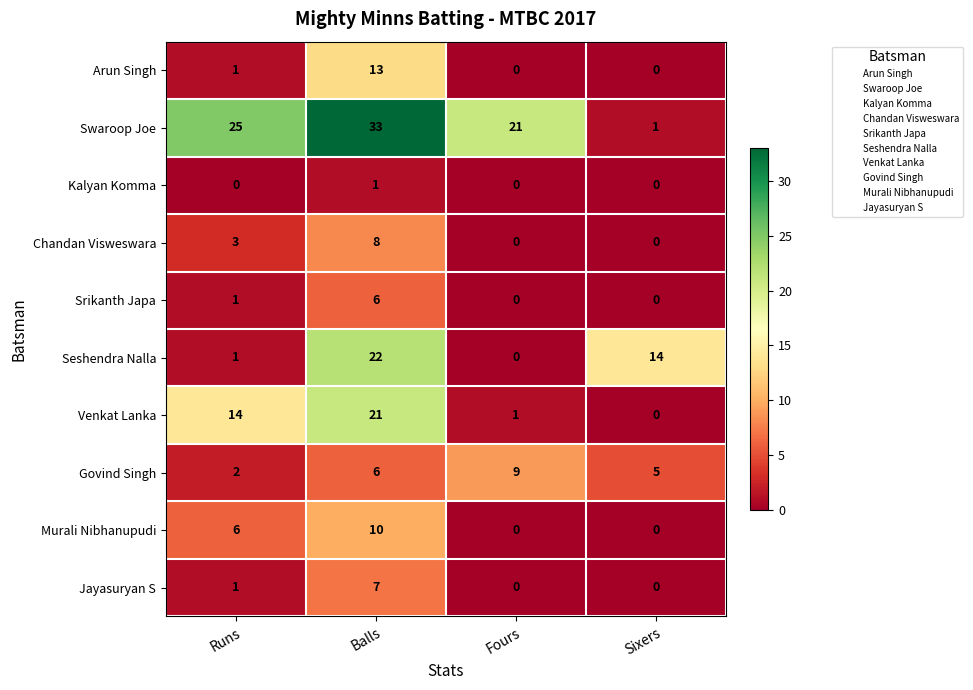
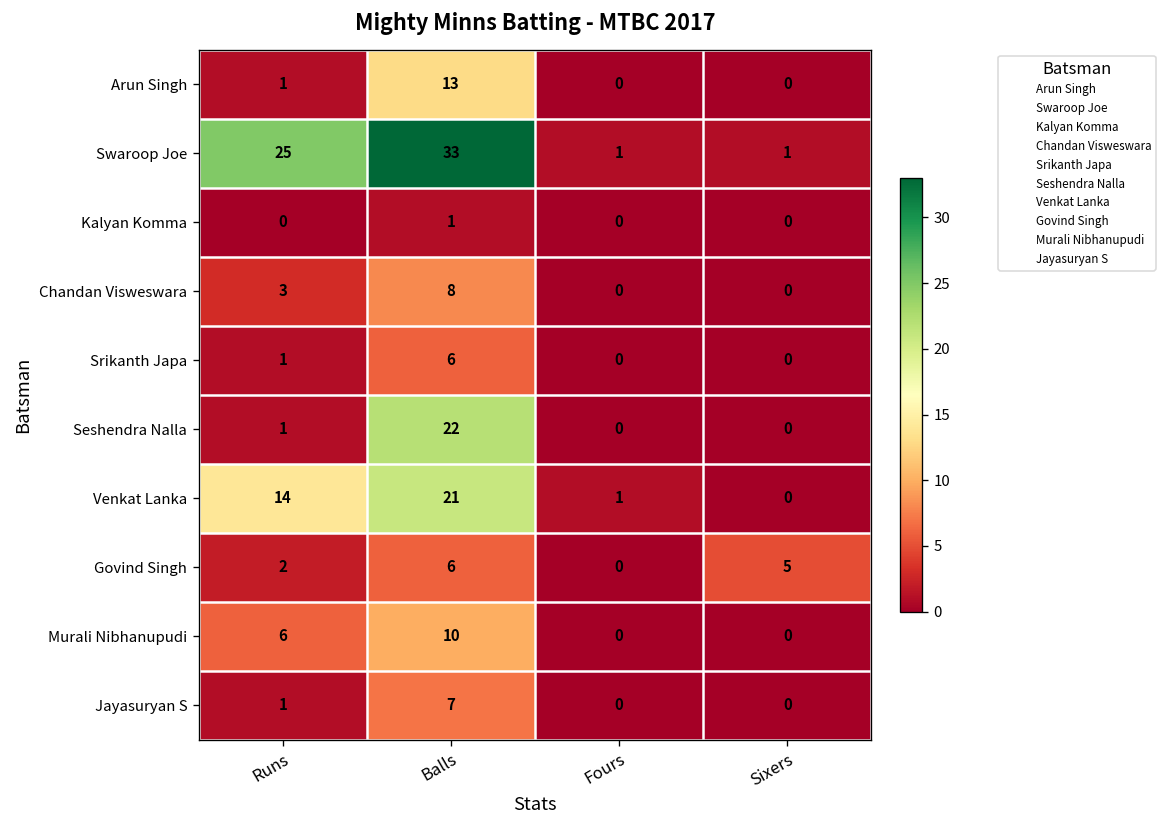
  {
    "Arun Singh": {
      "Runs": 1,
      "Balls": 13,
      "Fours": 0,
      "Sixers": 0
    },
    "Swaroop Joe": {
      "Runs": 25,
      "Balls": 33,
-     "Fours": 21,
+     "Fours": 1,
      "Sixers": 1
    },
    "Kalyan Komma": {
      "Runs": 0,
      "Balls": 1,
      "Fours": 0,
      "Sixers": 0
    },
    "Chandan Visweswara": {
      "Runs": 3,
      "Balls": 8,
      "Fours": 0,
      "Sixers": 0
    },
    "Srikanth Japa": {
      "Runs": 1,
      "Balls": 6,
      "Fours": 0,
      "Sixers": 0
    },
    "Seshendra Nalla": {
      "Runs": 1,
      "Balls": 22,
      "Fours": 0,
-     "Sixers": 14
+     "Sixers": 0
    },
    "Venkat Lanka": {
      "Runs": 14,
      "Balls": 21,
      "Fours": 1,
      "Sixers": 0
    },
    "Govind Singh": {
      "Runs": 2,
      "Balls": 6,
-     "Fours": 9,
+     "Fours": 0,
      "Sixers": 5
    },
    "Murali Nibhanupudi": {
      "Runs": 6,
      "Balls": 10,
      "Fours": 0,
      "Sixers": 0
    },
    "Jayasuryan S": {
      "Runs": 1,
      "Balls": 7,
      "Fours": 0,
      "Sixers": 0
    }
  }
